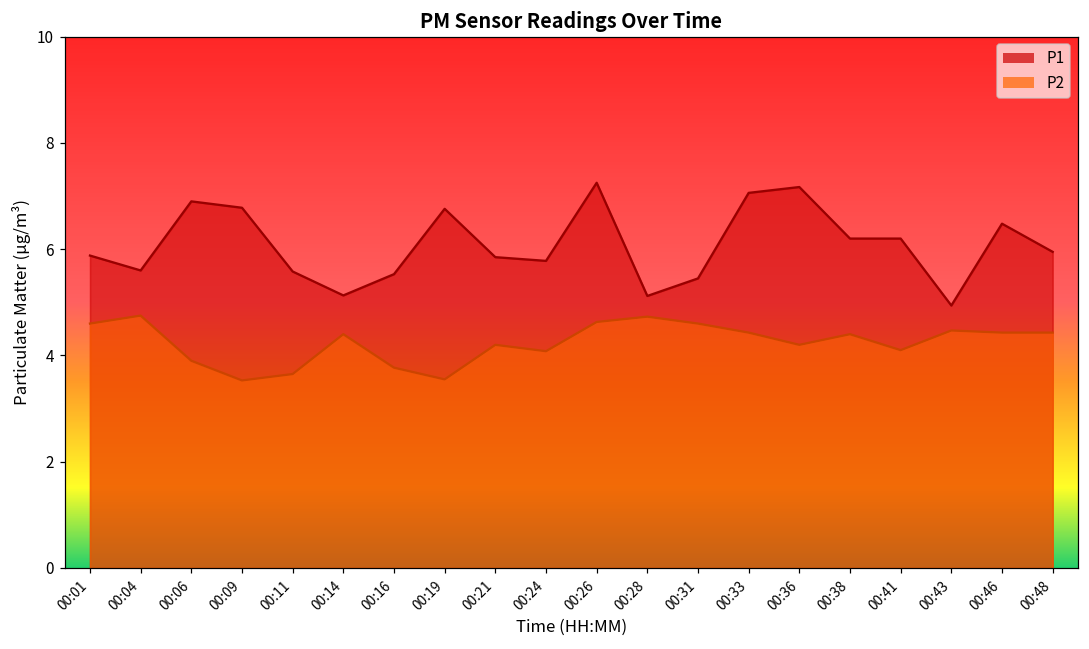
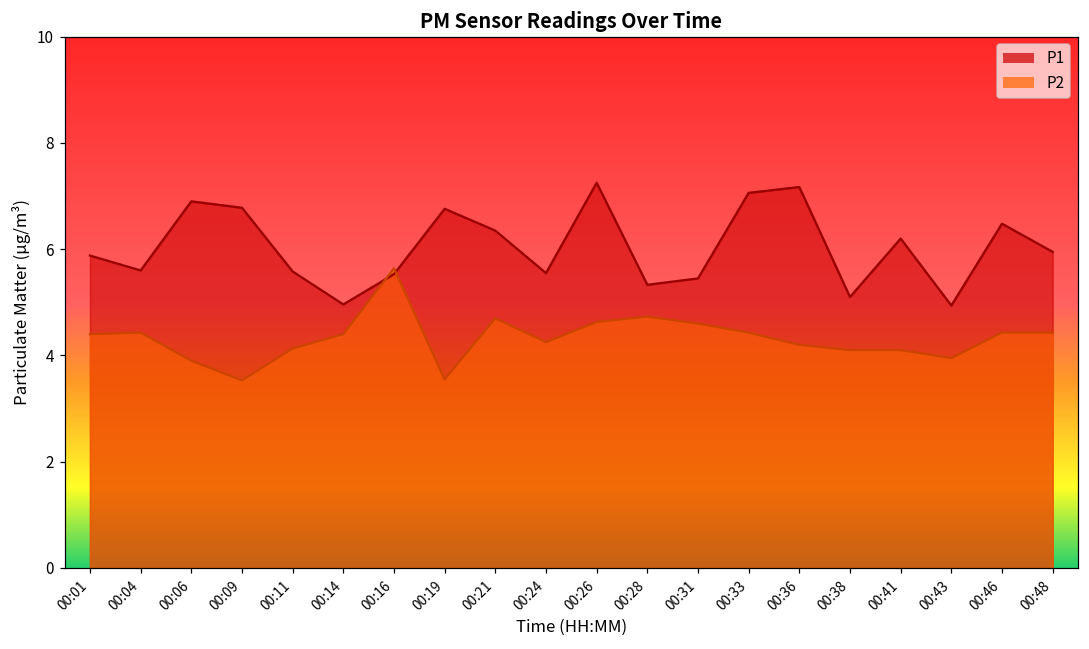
  {
    "P1": {
      "00:01": 5.9,
      "00:04": 5.6,
      "00:06": 6.9,
      "00:09": 6.8,
      "00:11": 5.6,
-     "00:14": 5.1,
+     "00:14": 5.0,
      "00:16": 5.5,
      "00:19": 6.8,
-     "00:21": 5.9,
-     "00:24": 5.8,
+     "00:21": 6.4,
+     "00:24": 5.6,
      "00:26": 7.3,
-     "00:28": 5.1,
+     "00:28": 5.3,
      "00:31": 5.5,
      "00:33": 7.1,
      "00:36": 7.2,
-     "00:38": 6.2,
+     "00:38": 5.1,
      "00:41": 6.2,
      "00:43": 4.9,
      "00:46": 6.5,
      "00:48": 6.0
    },
    "P2": {
-     "00:01": 4.6,
-     "00:04": 4.8,
+     "00:01": 4.4,
+     "00:04": 4.4,
      "00:06": 3.9,
      "00:09": 3.5,
-     "00:11": 3.7,
+     "00:11": 4.1,
      "00:14": 4.4,
-     "00:16": 3.8,
+     "00:16": 5.6,
      "00:19": 3.6,
-     "00:21": 4.2,
-     "00:24": 4.1,
+     "00:21": 4.7,
+     "00:24": 4.3,
      "00:26": 4.6,
      "00:28": 4.7,
      "00:31": 4.6,
      "00:33": 4.4,
      "00:36": 4.2,
-     "00:38": 4.4,
+     "00:38": 4.1,
      "00:41": 4.1,
-     "00:43": 4.5,
+     "00:43": 4.0,
      "00:46": 4.4,
      "00:48": 4.4
    }
  }
